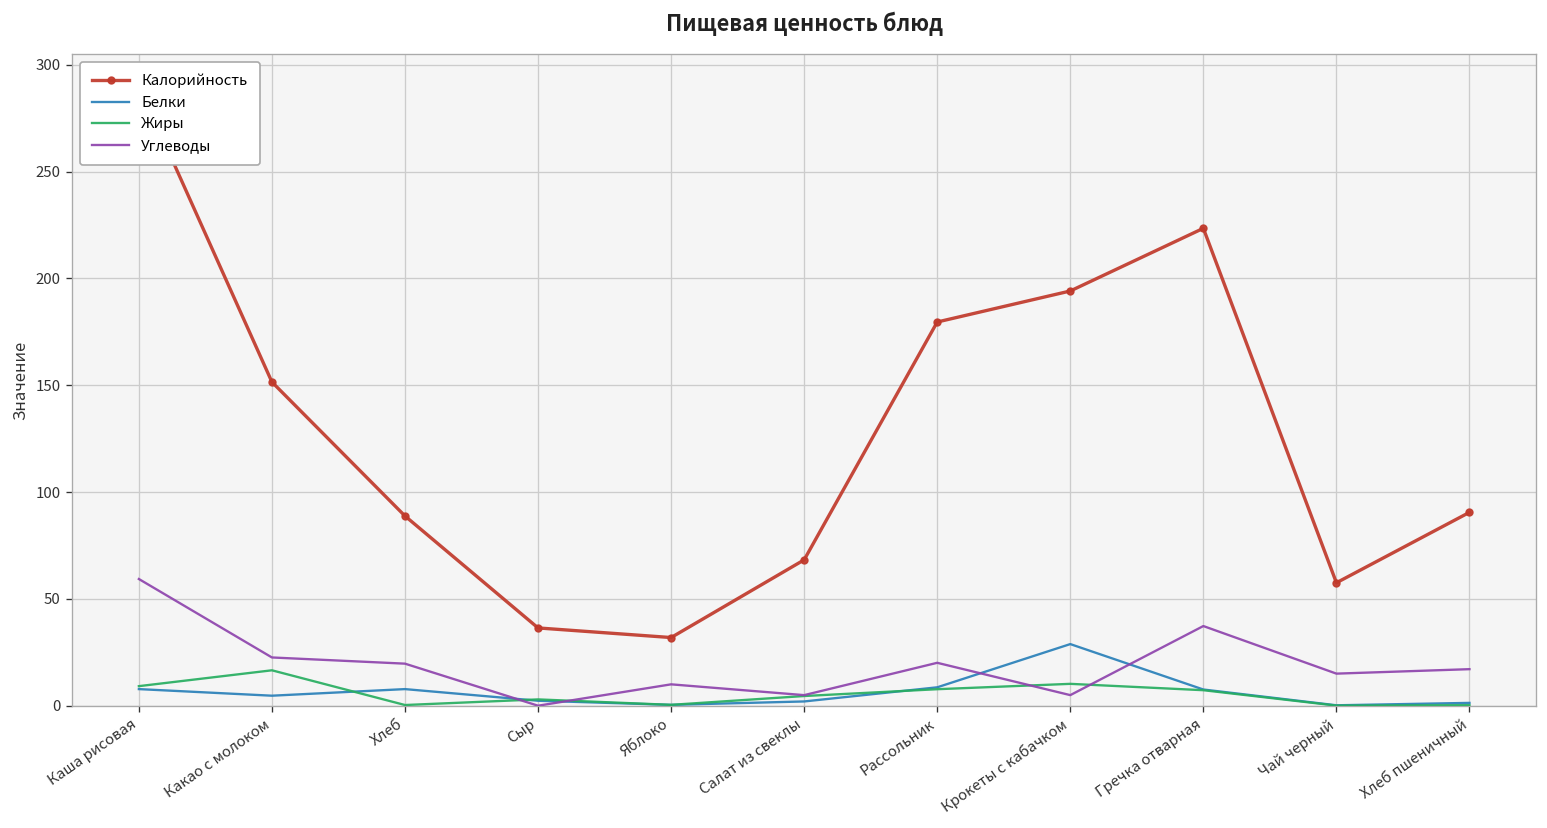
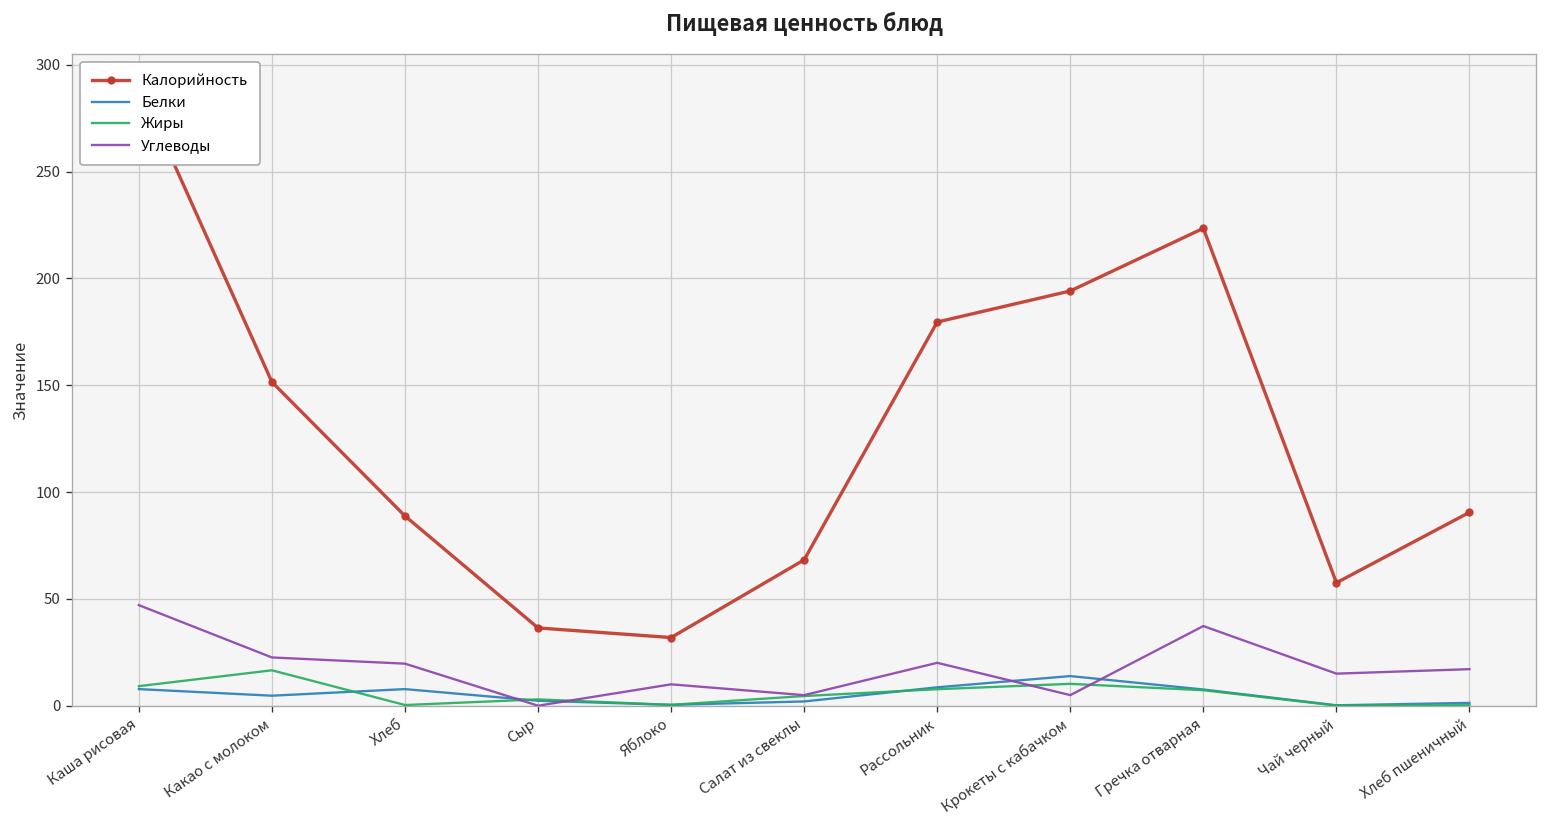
  {
    "Калорийность": {
      "Какао с молоком": 152,
      "Хлеб": 89,
      "Сыр": 36,
      "Яблоко": 32,
      "Салат из свеклы": 68,
      "Рассольник": 180,
      "Крокеты с кабачком": 194,
      "Гречка отварная": 223,
      "Чай черный": 58,
      "Хлеб пшеничный": 91
    },
    "Белки": {
      "Какао с молоком": 5,
      "Хлеб": 8,
      "Салат из свеклы": 2,
-     "Крокеты с кабачком": 29
+     "Крокеты с кабачком": 14
    },
    "Жиры": {
      "Какао с молоком": 17,
      "Хлеб": 0,
      "Крокеты с кабачком": 10
    },
    "Углеводы": {
-     "Каша рисовая": 59,
+     "Каша рисовая": 47,
      "Какао с молоком": 23,
      "Хлеб": 20,
      "Сыр": 0,
      "Яблоко": 10,
      "Рассольник": 20,
      "Крокеты с кабачком": 5,
      "Гречка отварная": 37,
      "Чай черный": 15,
      "Хлеб пшеничный": 17
    }
  }
